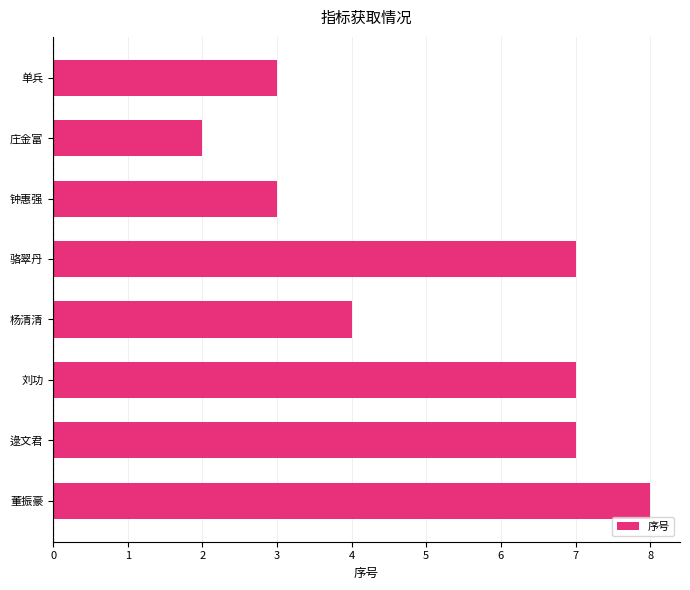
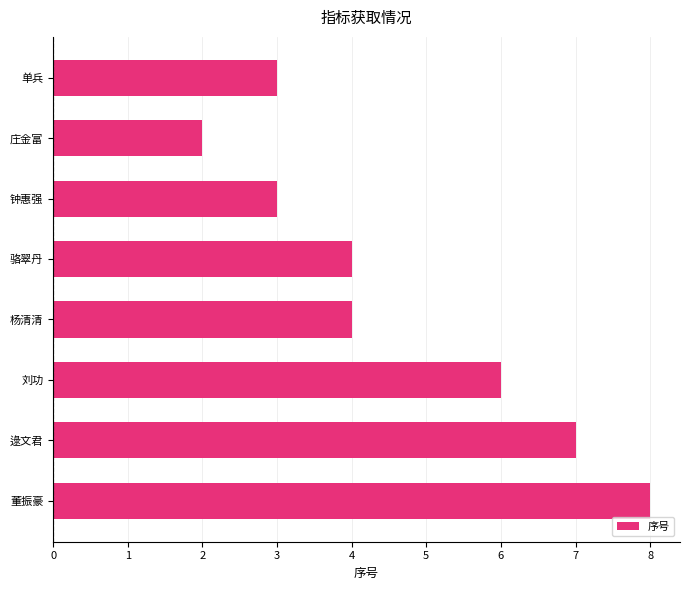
  {
    "单兵": 3,
    "庄金富": 2,
    "钟惠强": 3,
-   "骆翠丹": 7,
+   "骆翠丹": 4,
    "杨清清": 4,
-   "刘功": 7,
+   "刘功": 6,
    "逯文君": 7,
    "董振豪": 8
  }
